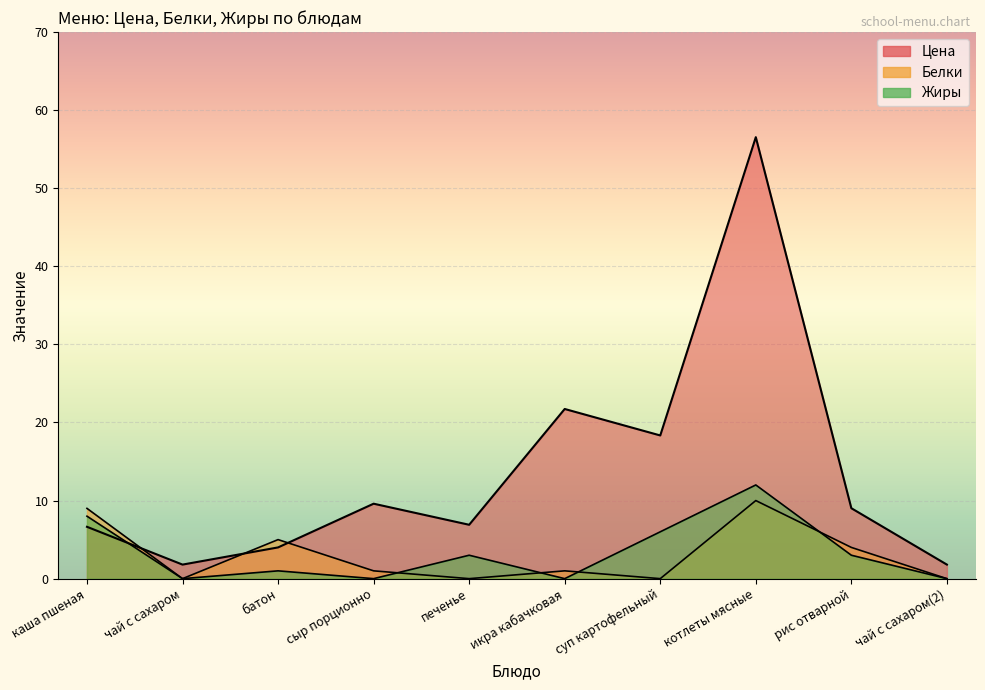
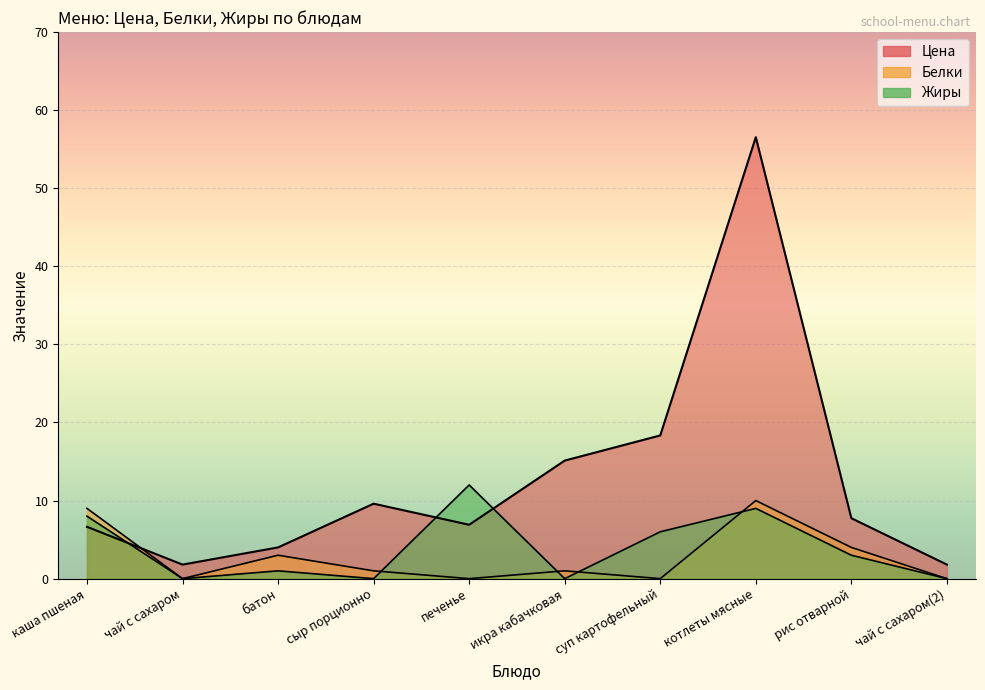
  {
    "Цена": {
      "каша пшеная": 7,
      "чай с сахаром": 2,
      "батон": 4,
      "сыр порционно": 10,
      "печенье": 7,
-     "икра кабачковая": 22,
+     "икра кабачковая": 15,
      "суп картофельный": 18,
      "котлеты мясные": 57,
-     "рис отварной": 9,
+     "рис отварной": 8,
      "чай с сахаром(2)": 2
    },
    "Белки": {
      "каша пшеная": 9,
-     "батон": 5,
+     "батон": 3,
      "сыр порционно": 1,
      "печенье": 0,
      "икра кабачковая": 1,
      "суп картофельный": 0,
      "котлеты мясные": 10,
      "рис отварной": 4
    },
    "Жиры": {
      "каша пшеная": 8,
      "батон": 1,
      "сыр порционно": 0,
-     "печенье": 3,
+     "печенье": 12,
      "икра кабачковая": 0,
      "суп картофельный": 6,
-     "котлеты мясные": 12,
+     "котлеты мясные": 9,
      "рис отварной": 3
    }
  }
